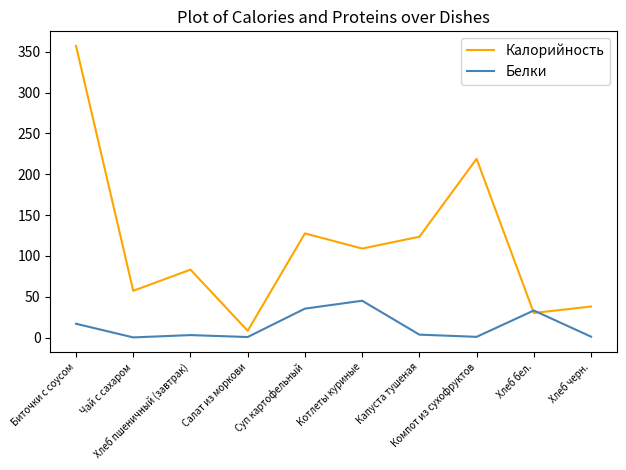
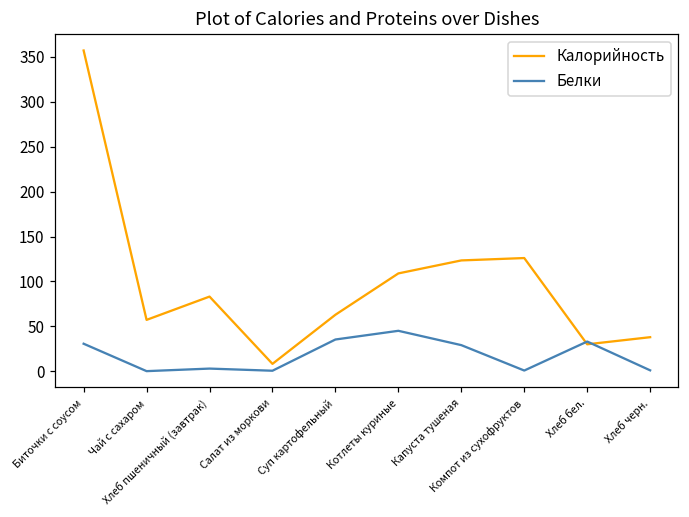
  {
    "Калорийность": {
      "Биточки с соусом": 360,
      "Чай с сахаром": 60,
      "Хлеб пшеничный (завтрак)": 80,
      "Салат из моркови": 10,
-     "Суп картофельный": 130,
+     "Суп картофельный": 60,
      "Котлеты куриные": 110,
      "Капуста тушеная": 120,
-     "Компот из сухофруктов": 220,
+     "Компот из сухофруктов": 130,
      "Хлеб черн.": 40
    },
    "Белки": {
-     "Биточки с соусом": 20,
+     "Биточки с соусом": 30,
      "Чай с сахаром": 0,
      "Хлеб пшеничный (завтрак)": 0,
      "Салат из моркови": 0,
      "Суп картофельный": 40,
      "Котлеты куриные": 50,
-     "Капуста тушеная": 0,
+     "Капуста тушеная": 30,
      "Компот из сухофруктов": 0,
      "Хлеб черн.": 0
    }
  }
